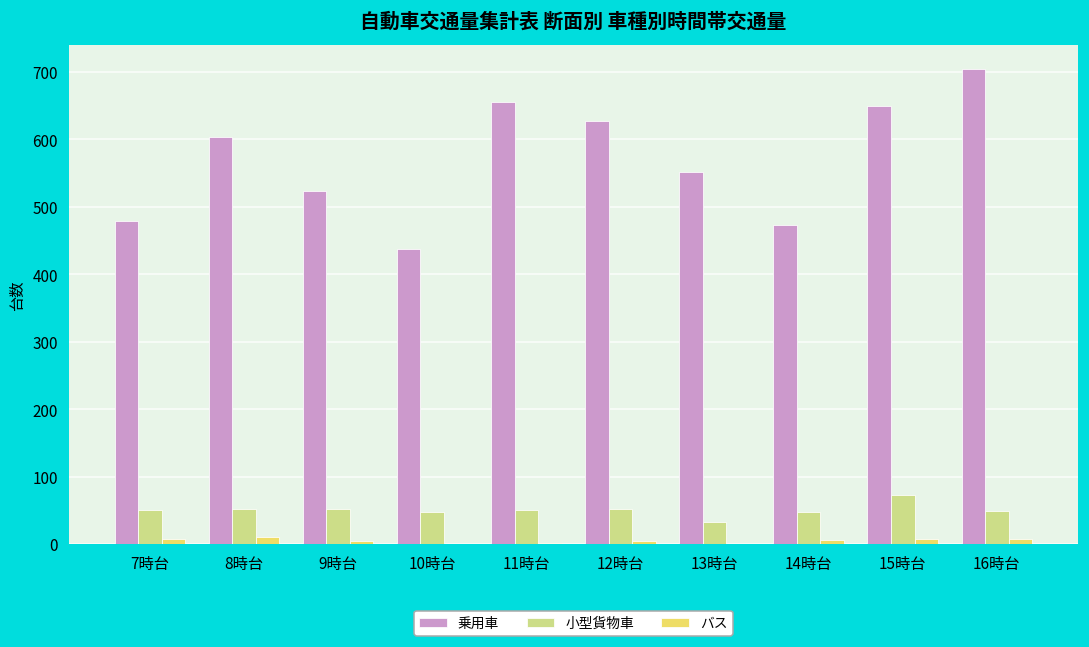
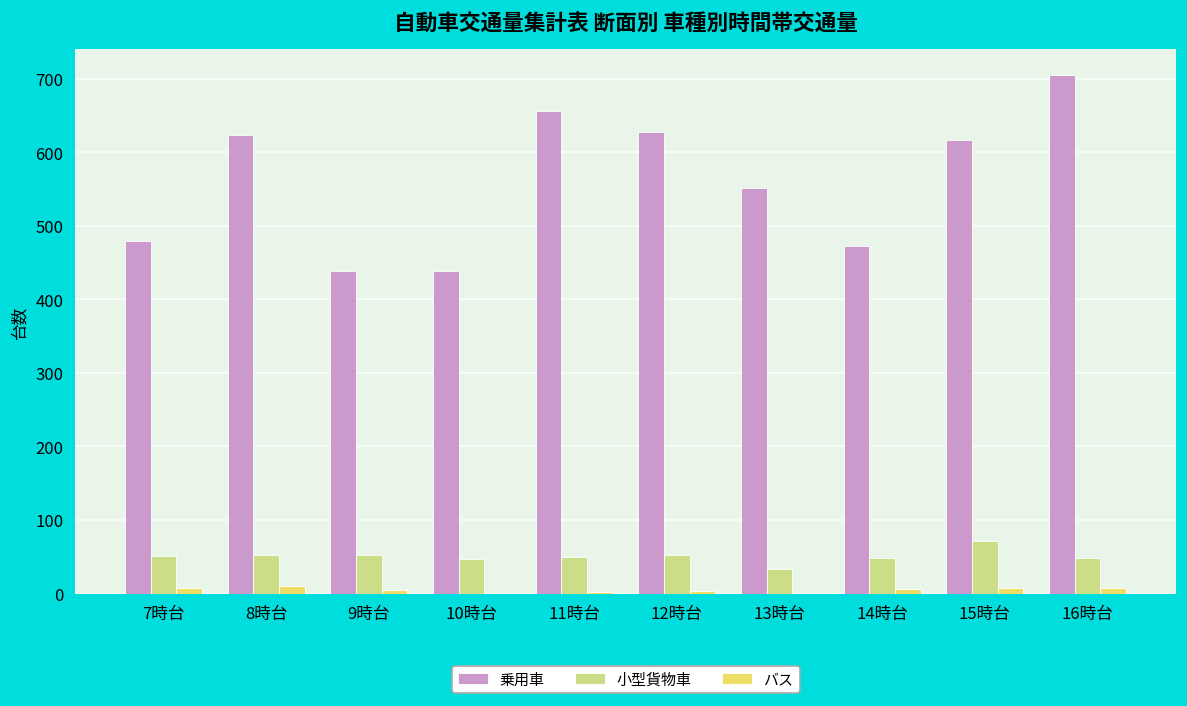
  {
    "乗用車": {
      "7時台": 480,
-     "8時台": 600,
-     "9時台": 520,
+     "8時台": 620,
+     "9時台": 440,
      "10時台": 440,
      "11時台": 660,
      "12時台": 630,
      "13時台": 550,
      "14時台": 470,
-     "15時台": 650,
+     "15時台": 620,
      "16時台": 710
    }
  }
